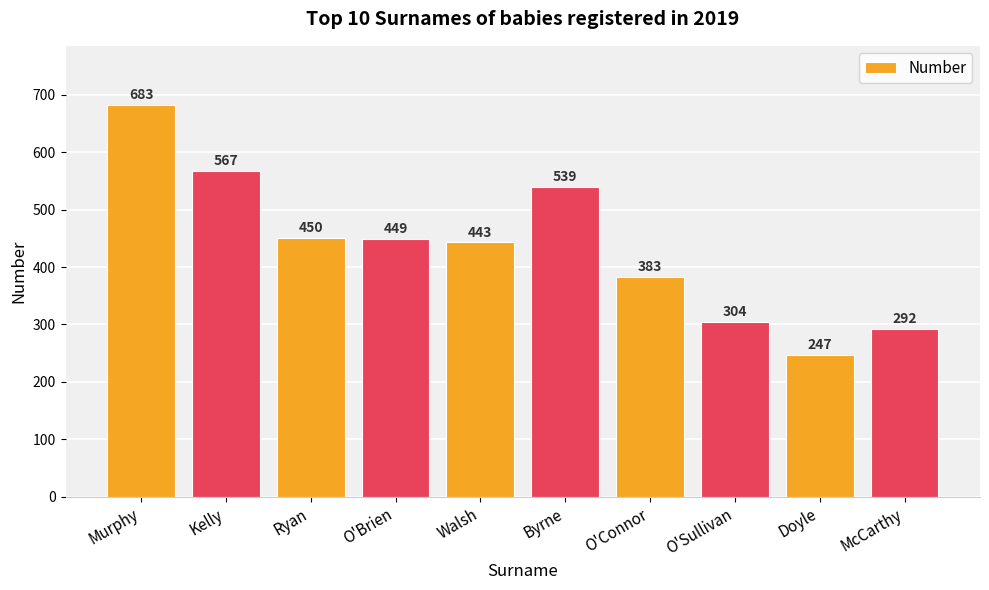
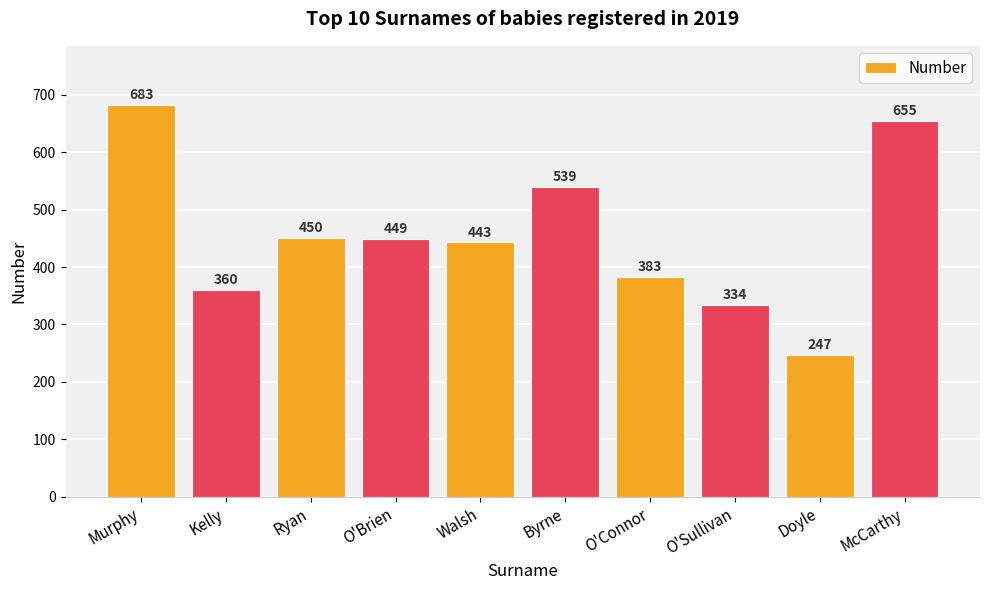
  {
    "Murphy": 683,
-   "Kelly": 567,
+   "Kelly": 360,
    "Ryan": 450,
    "O'Brien": 449,
    "Walsh": 443,
    "Byrne": 539,
    "O'Connor": 383,
-   "O'Sullivan": 304,
+   "O'Sullivan": 334,
    "Doyle": 247,
-   "McCarthy": 292
+   "McCarthy": 655
  }
